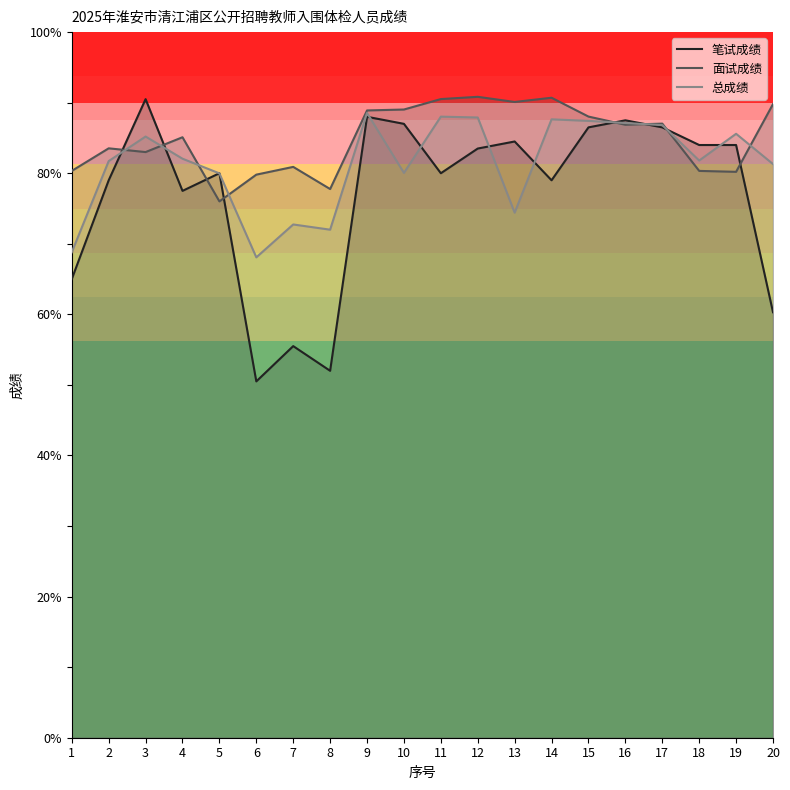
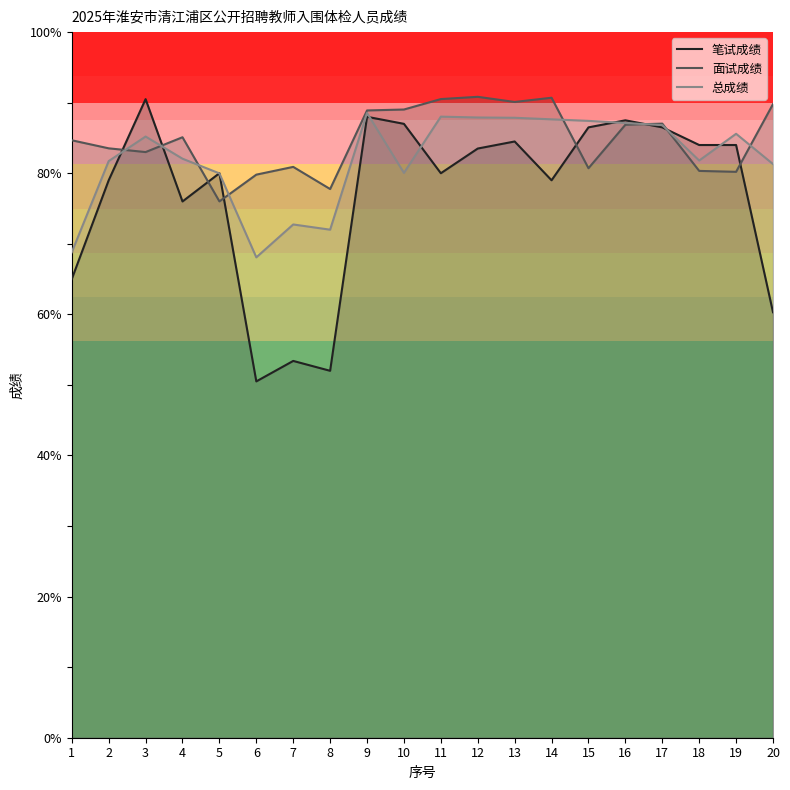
  {
    "笔试成绩": {
      "1": "65%",
      "2": "79%",
      "3": "91%",
-     "4": "78%",
+     "4": "76%",
      "6": "51%",
-     "7": "56%",
+     "7": "53%",
      "8": "52%",
      "9": "88%",
      "10": "87%",
      "11": "80%",
      "12": "84%",
      "13": "85%",
      "14": "79%",
      "15": "87%",
      "16": "88%",
      "18": "84%",
      "19": "84%",
      "20": "60%"
    },
    "面试成绩": {
-     "1": "80%",
+     "1": "85%",
      "2": "84%",
      "3": "83%",
      "4": "85%",
      "5": "76%",
      "6": "80%",
      "7": "81%",
      "8": "78%",
      "9": "89%",
      "10": "89%",
      "11": "91%",
      "12": "91%",
      "13": "90%",
      "14": "91%",
-     "15": "88%",
+     "15": "81%",
      "18": "80%",
      "19": "80%",
      "20": "90%"
    },
    "总成绩": {
      "1": "69%",
      "2": "82%",
      "3": "85%",
      "4": "82%",
      "6": "68%",
      "7": "73%",
      "8": "72%",
      "9": "89%",
      "10": "80%",
      "11": "88%",
      "12": "88%",
-     "13": "74%",
+     "13": "88%",
      "14": "88%",
      "15": "87%",
      "18": "82%",
      "19": "86%",
      "20": "81%"
    }
  }
